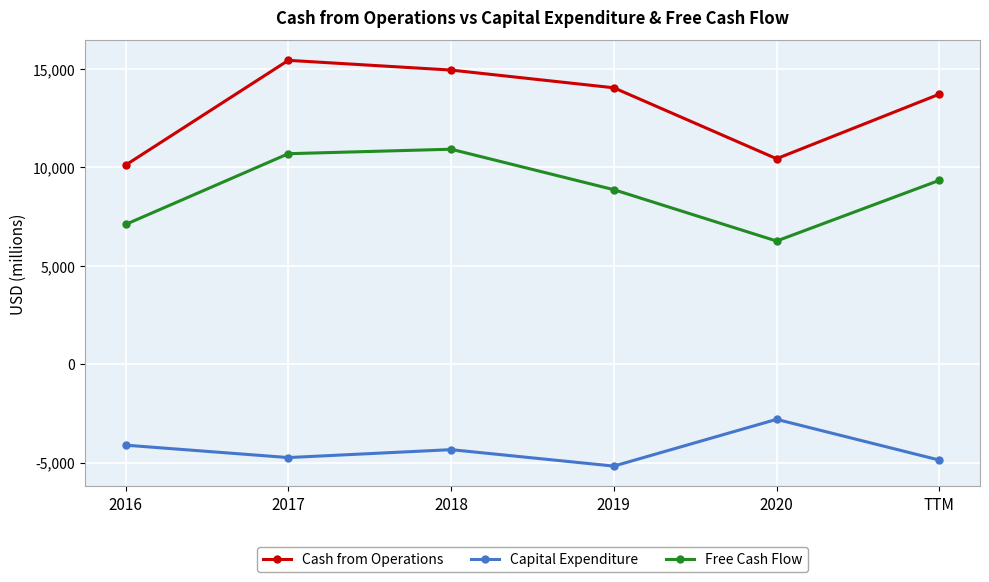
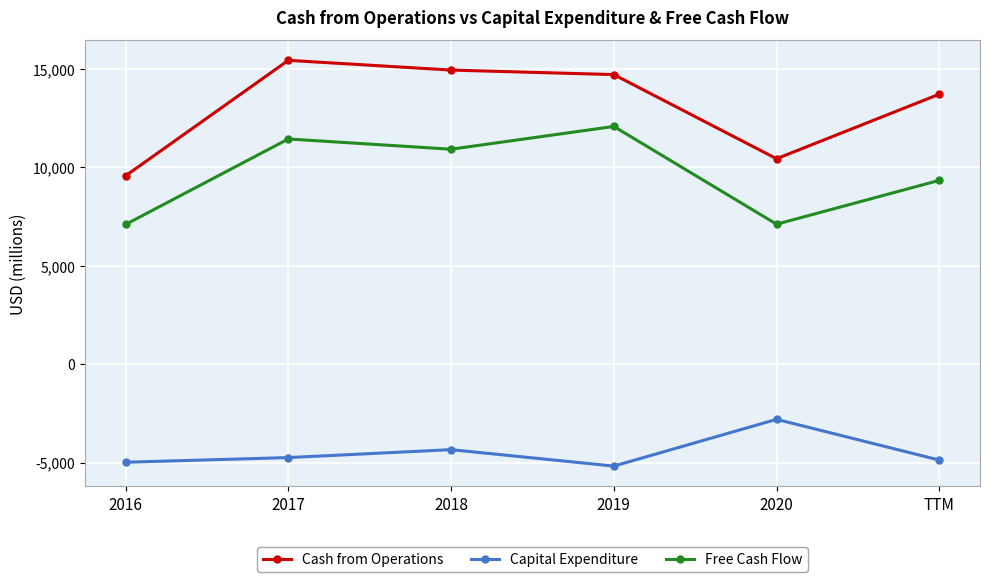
  {
    "Cash from Operations": {
-     "2016": "10,100",
+     "2016": "9,600",
      "2017": "15,400",
      "2018": "14,900",
-     "2019": "14,000",
+     "2019": "14,700",
      "2020": "10,400",
      "TTM": "13,700"
    },
    "Capital Expenditure": {
-     "2016": "-4,100",
+     "2016": "-5,000",
      "2017": "-4,700",
      "2018": "-4,300",
      "2019": "-5,200",
      "2020": "-2,800",
      "TTM": "-4,900"
    },
    "Free Cash Flow": {
      "2016": "7,100",
-     "2017": "10,700",
+     "2017": "11,400",
      "2018": "10,900",
-     "2019": "8,900",
-     "2020": "6,300",
+     "2019": "12,100",
+     "2020": "7,100",
      "TTM": "9,300"
    }
  }
